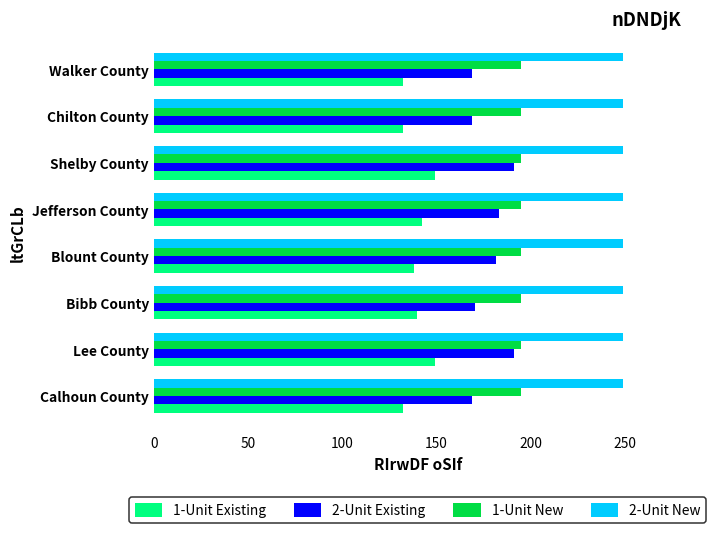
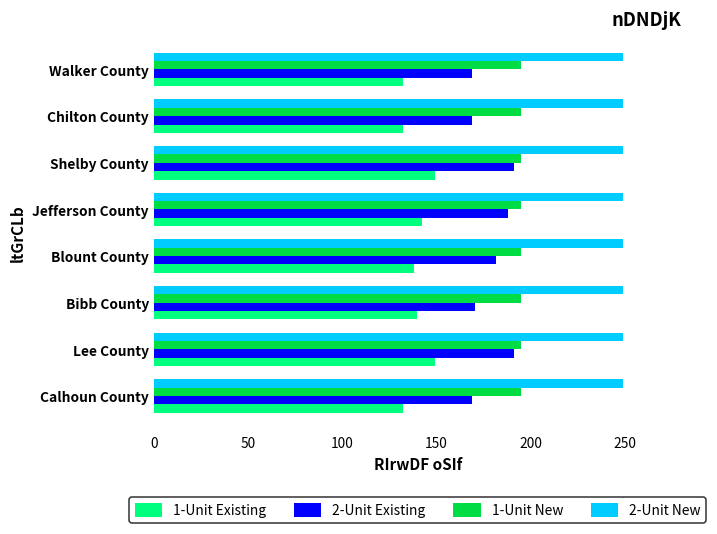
  {
    "1-Unit Existing": {
      "Walker County": 132,
      "Chilton County": 132,
      "Shelby County": 149,
      "Jefferson County": 142,
      "Blount County": 138,
      "Bibb County": 139,
      "Lee County": 149,
      "Calhoun County": 132
    },
    "2-Unit Existing": {
      "Walker County": 169,
      "Chilton County": 169,
      "Shelby County": 191,
-     "Jefferson County": 183,
+     "Jefferson County": 188,
      "Blount County": 182,
      "Bibb County": 170,
      "Lee County": 191,
      "Calhoun County": 169
    },
    "1-Unit New": {
      "Walker County": 195,
      "Chilton County": 195,
      "Shelby County": 195,
      "Jefferson County": 195,
      "Blount County": 195,
      "Bibb County": 195,
      "Lee County": 195,
      "Calhoun County": 195
    },
    "2-Unit New": {
      "Walker County": 249,
      "Chilton County": 249,
      "Shelby County": 249,
      "Jefferson County": 249,
      "Blount County": 249,
      "Bibb County": 249,
      "Lee County": 249,
      "Calhoun County": 249
    }
  }
